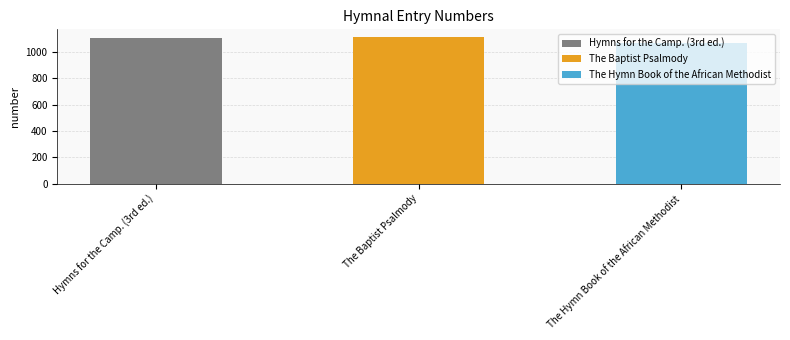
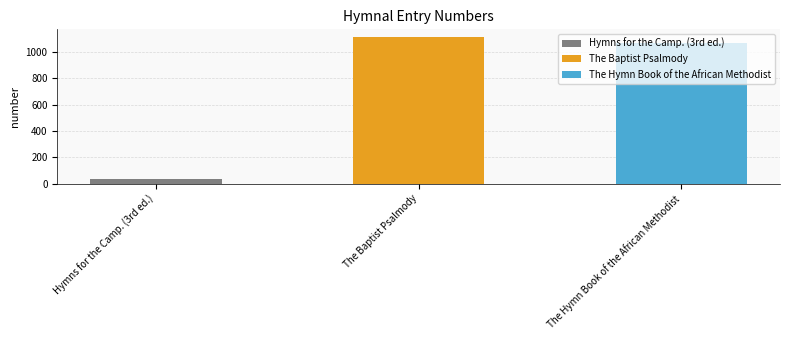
  {
-   "Hymns for the Camp. (3rd ed.)": 1100,
+   "Hymns for the Camp. (3rd ed.)": 40,
    "The Baptist Psalmody": 1120
  }
